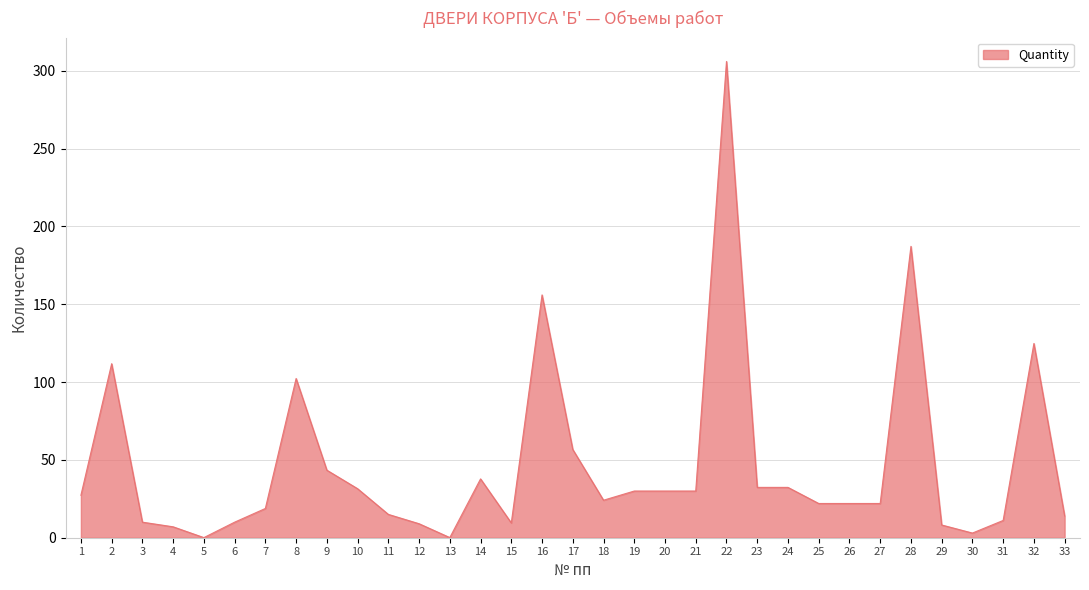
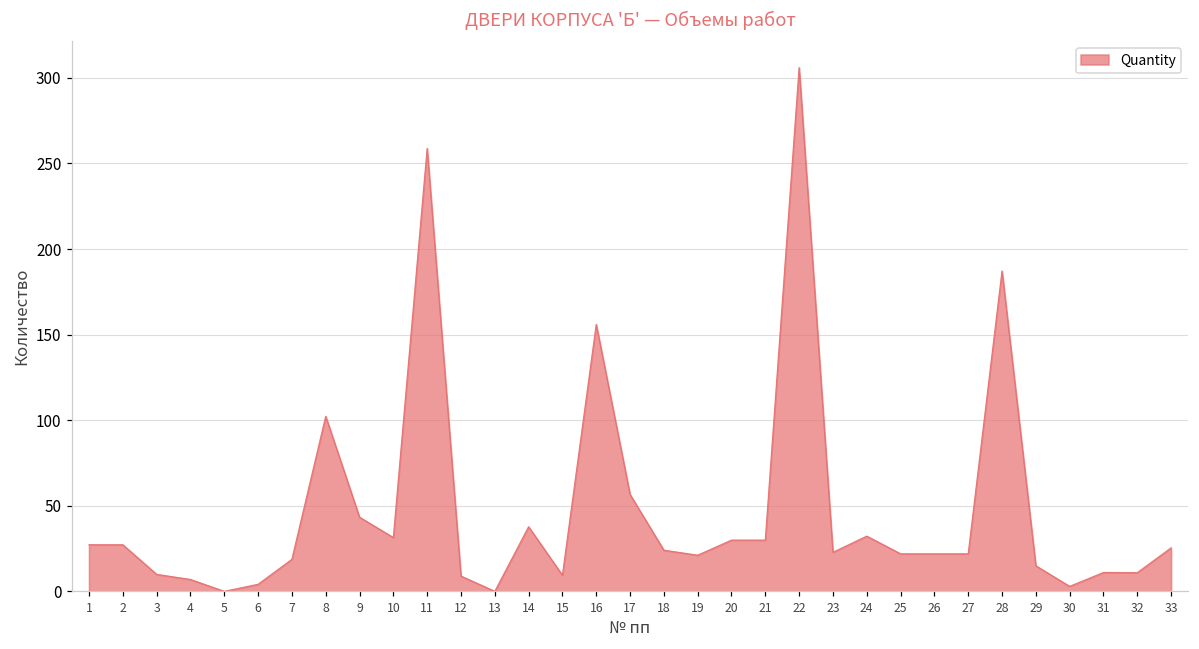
  {
    "1": 27,
-   "2": 112,
+   "2": 27,
    "3": 10,
    "4": 7,
    "5": 0,
-   "6": 10,
+   "6": 4,
    "7": 19,
    "8": 102,
    "9": 43,
    "10": 32,
-   "11": 15,
+   "11": 259,
    "12": 9,
    "13": 0,
    "14": 38,
    "15": 10,
    "16": 156,
    "17": 57,
    "18": 24,
-   "19": 30,
+   "19": 21,
    "20": 30,
    "21": 30,
    "22": 306,
-   "23": 32,
+   "23": 23,
    "24": 32,
    "25": 22,
    "26": 22,
    "27": 22,
    "28": 187,
-   "29": 8,
+   "29": 15,
    "30": 3,
    "31": 11,
-   "32": 125,
-   "33": 14
+   "32": 11,
+   "33": 26
  }
